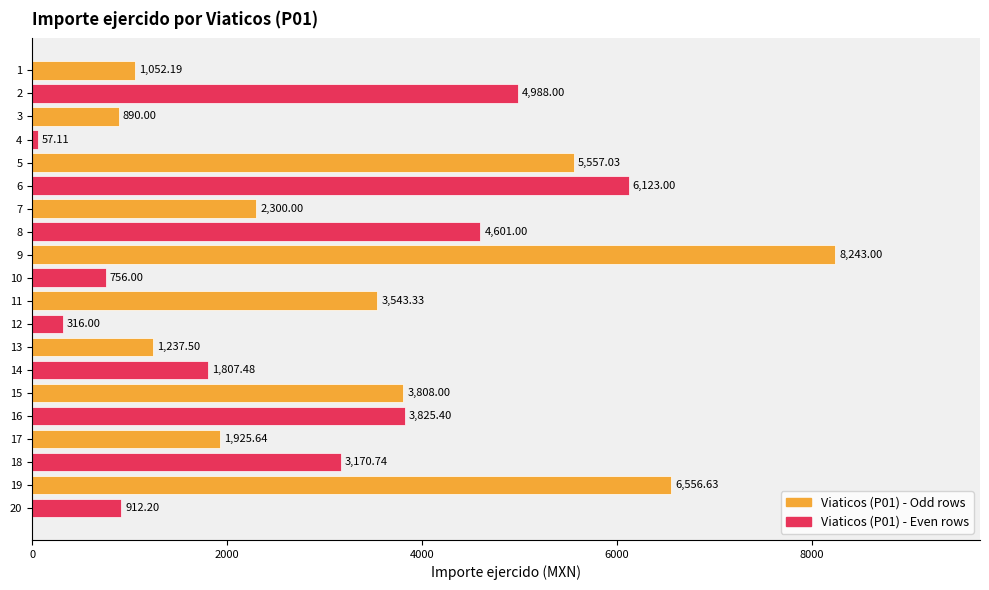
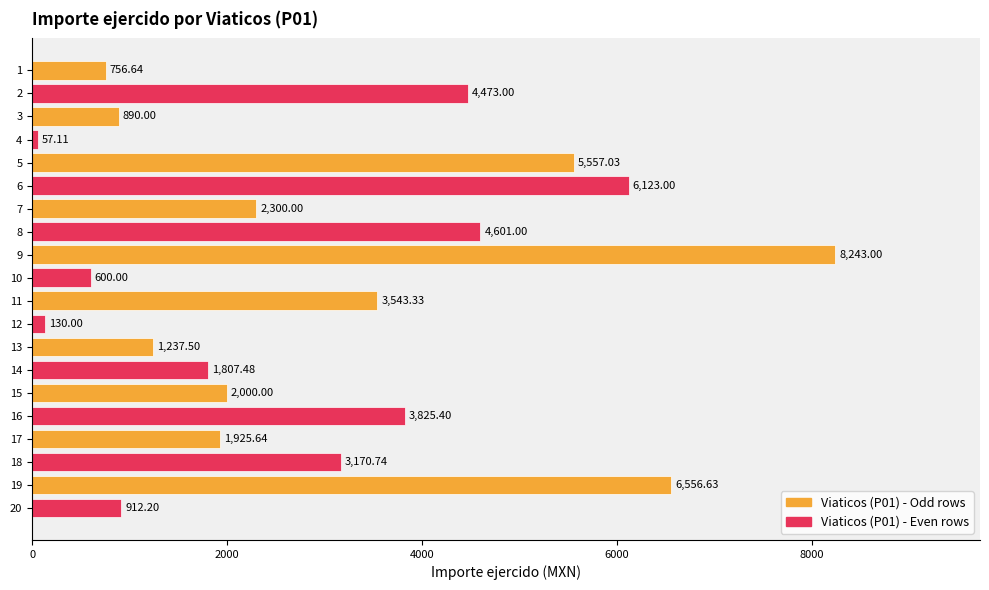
  {
-   "1": "1,052.19",
-   "2": "4,988.00",
+   "1": "756.64",
+   "2": "4,473.00",
    "3": "890.00",
    "4": "57.11",
    "5": "5,557.03",
    "6": "6,123.00",
    "7": "2,300.00",
    "8": "4,601.00",
    "9": "8,243.00",
-   "10": "756.00",
+   "10": "600.00",
    "11": "3,543.33",
-   "12": "316.00",
+   "12": "130.00",
    "13": "1,237.50",
    "14": "1,807.48",
-   "15": "3,808.00",
+   "15": "2,000.00",
    "16": "3,825.40",
    "17": "1,925.64",
    "18": "3,170.74",
    "19": "6,556.63",
    "20": "912.20"
  }
